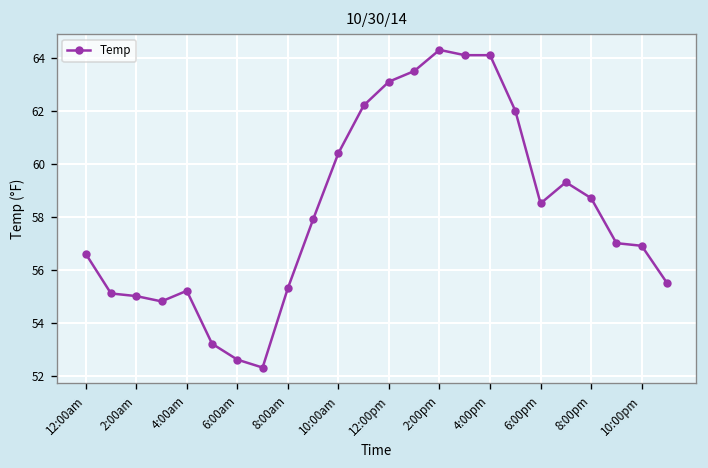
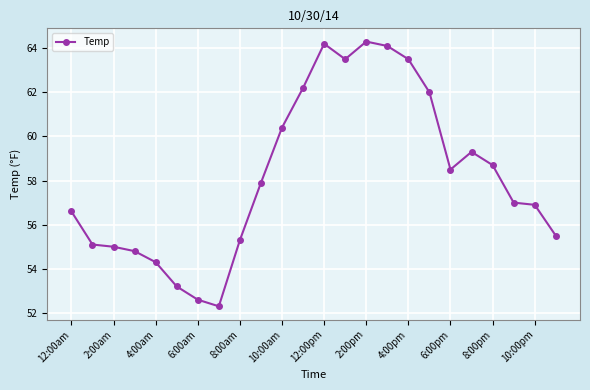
  {
    "12:00am": 56.6,
    "2:00am": 55.0,
-   "4:00am": 55.2,
+   "4:00am": 54.3,
    "6:00am": 52.6,
    "8:00am": 55.3,
    "10:00am": 60.4,
-   "12:00pm": 63.1,
+   "12:00pm": 64.2,
    "2:00pm": 64.3,
-   "4:00pm": 64.1,
+   "4:00pm": 63.5,
    "6:00pm": 58.5,
    "8:00pm": 58.7,
    "10:00pm": 56.9
  }
